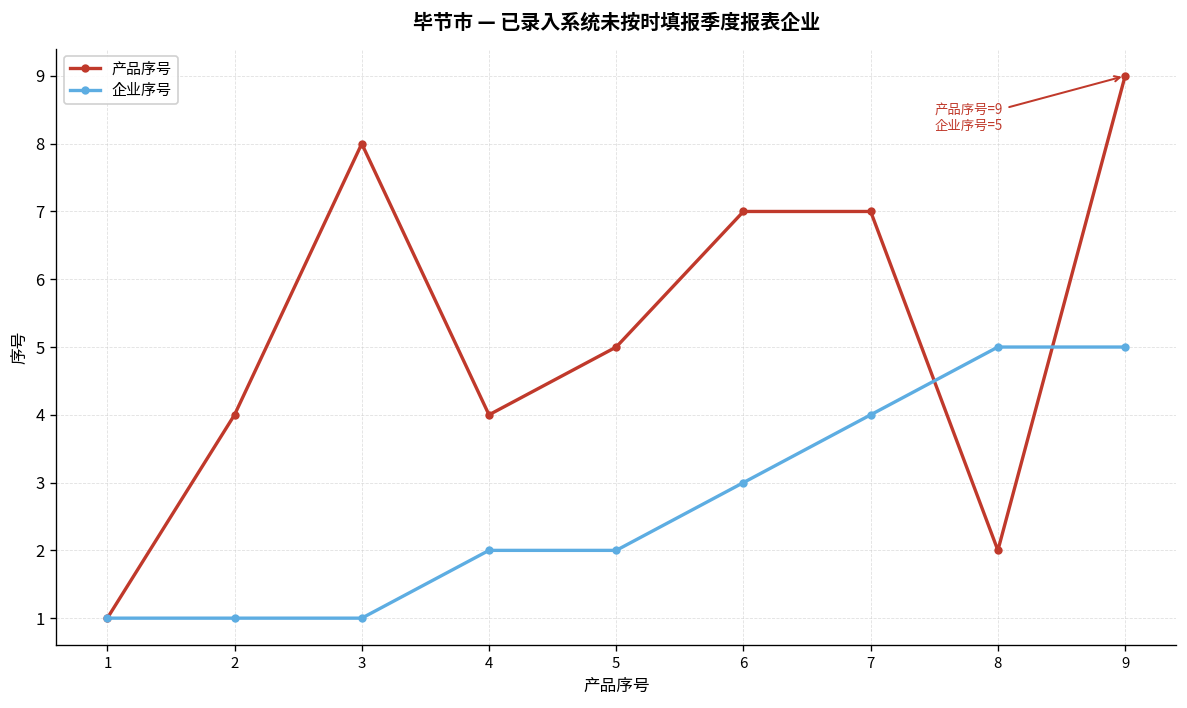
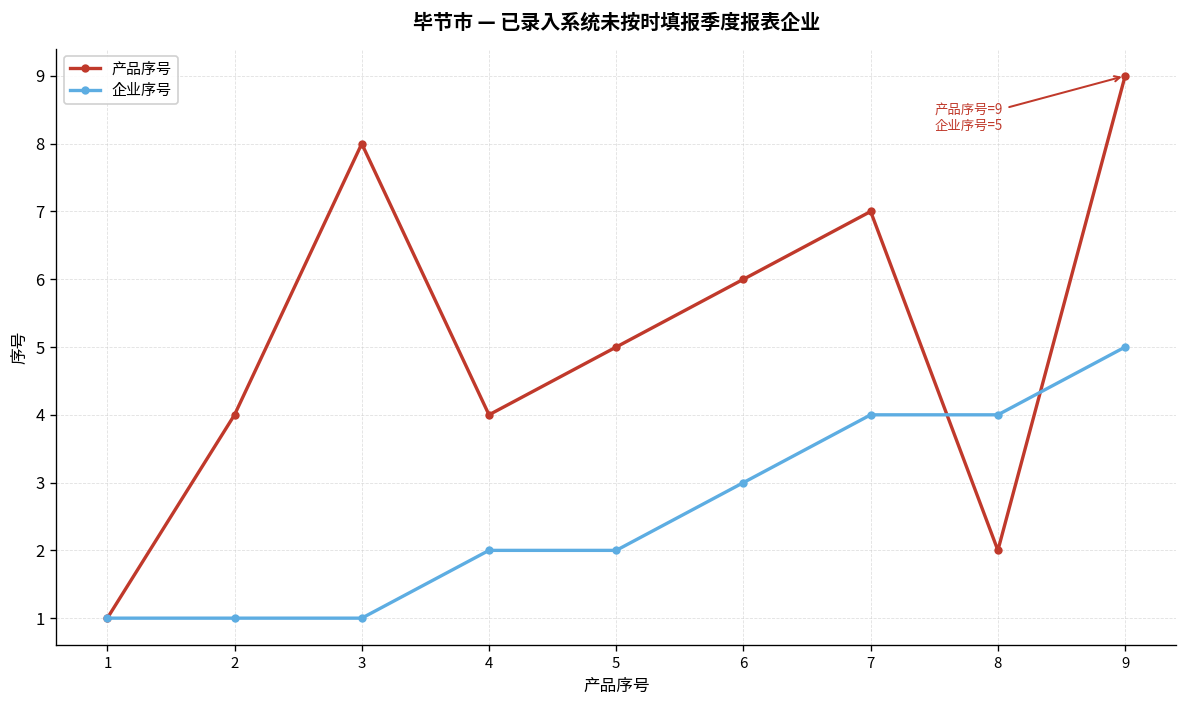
  {
    "产品序号": {
      "2": 4,
      "3": 8,
      "4": 4,
      "5": 5,
-     "6": 7,
+     "6": 6,
      "7": 7,
      "8": 2
    },
    "企业序号": {
      "2": 1,
      "3": 1,
      "4": 2,
      "5": 2,
      "6": 3,
      "7": 4,
-     "8": 5,
+     "8": 4,
      "9": 5
    }
  }
